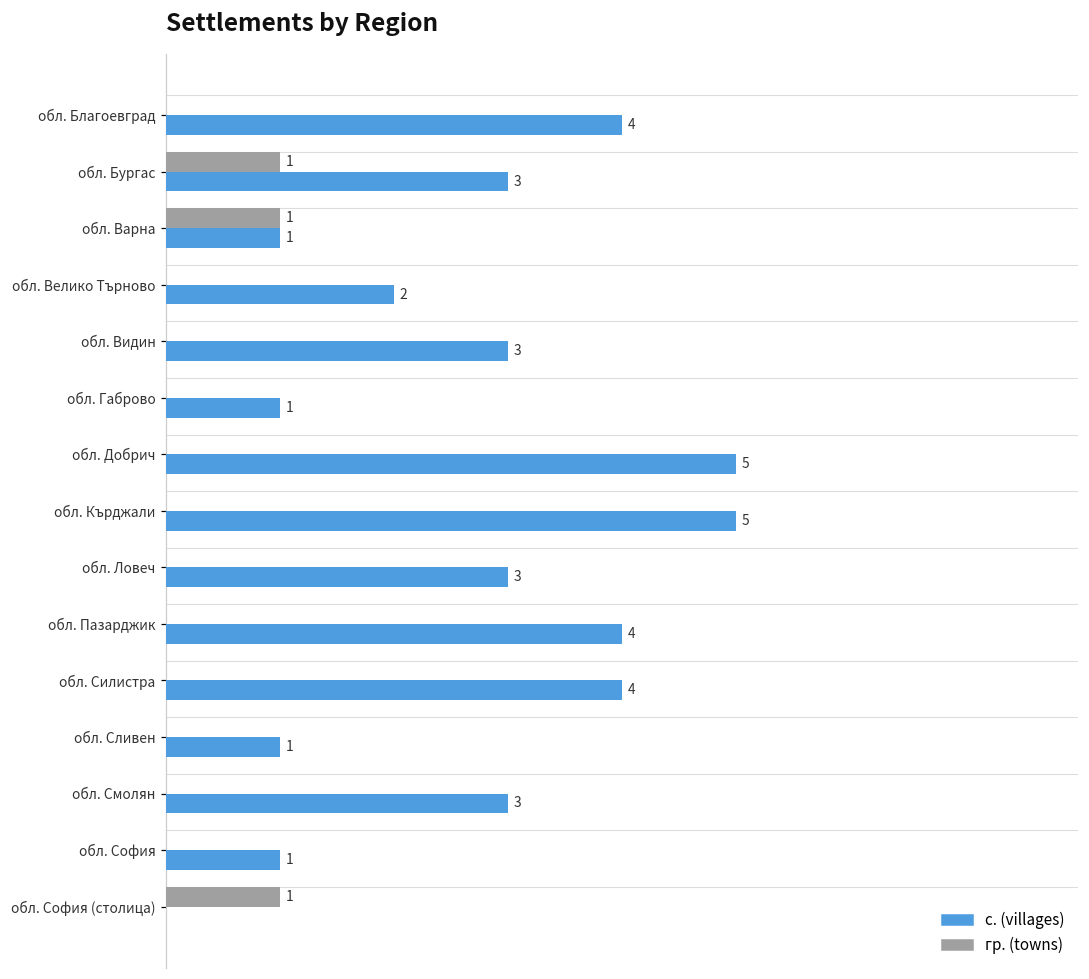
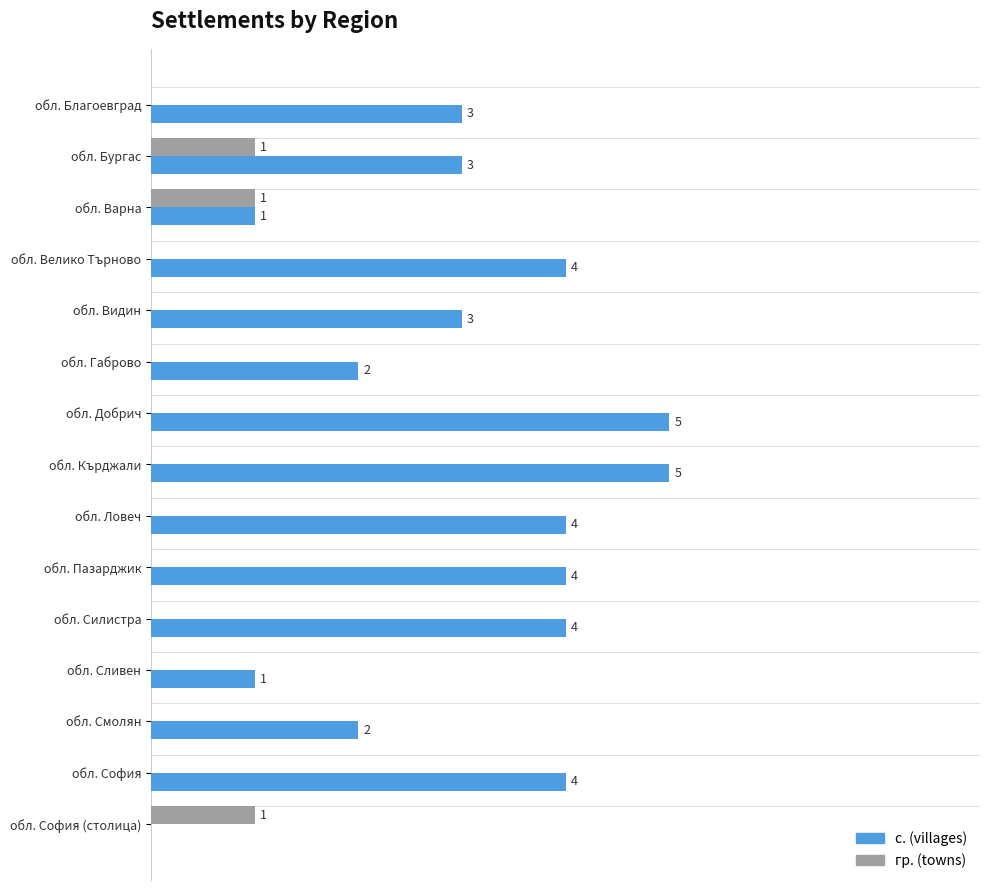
  {
    "с. (villages)": {
-     "обл. Благоевград": 4,
+     "обл. Благоевград": 3,
      "обл. Бургас": 3,
      "обл. Варна": 1,
-     "обл. Велико Търново": 2,
+     "обл. Велико Търново": 4,
      "обл. Видин": 3,
-     "обл. Габрово": 1,
+     "обл. Габрово": 2,
      "обл. Добрич": 5,
      "обл. Кърджали": 5,
-     "обл. Ловеч": 3,
+     "обл. Ловеч": 4,
      "обл. Пазарджик": 4,
      "обл. Силистра": 4,
      "обл. Сливен": 1,
-     "обл. Смолян": 3,
-     "обл. София": 1
+     "обл. Смолян": 2,
+     "обл. София": 4
    },
    "гр. (towns)": {
      "обл. Бургас": 1,
      "обл. Варна": 1,
      "обл. София (столица)": 1
    }
  }
